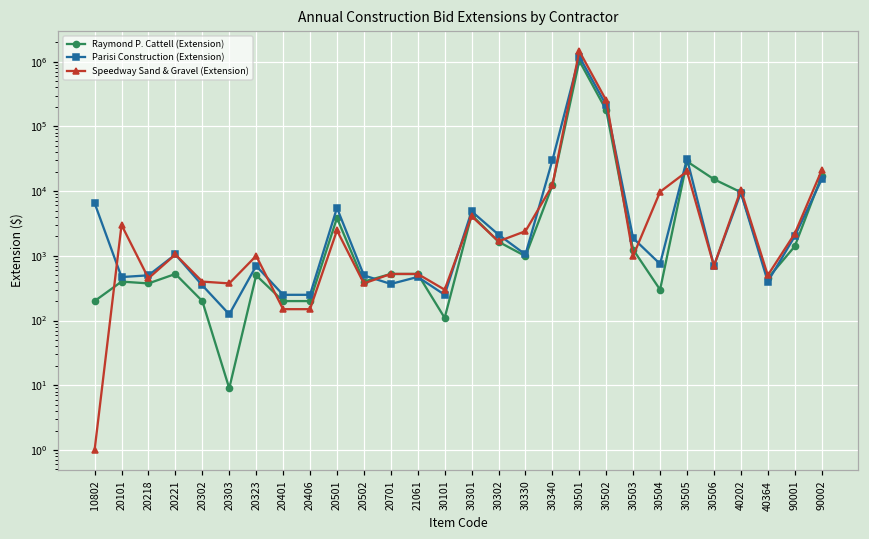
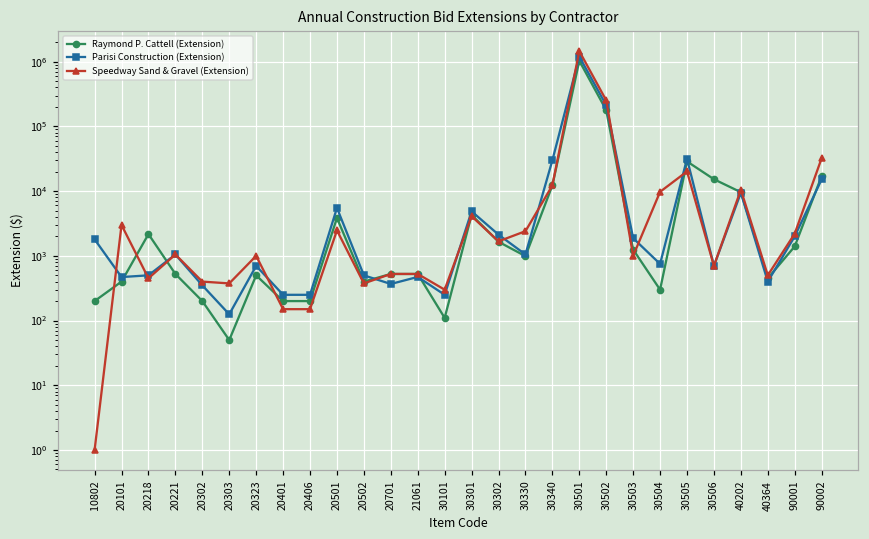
  {
    "Raymond P. Cattell (Extension)": {
      "10802": 200,
      "20101": 400,
-     "20218": 400,
+     "20218": 2200,
      "20221": 500,
      "20302": 200,
-     "20303": 9,
+     "20303": 50,
      "20323": 500,
      "20401": 200,
      "20406": 200,
      "20501": 4000,
      "30101": 110,
      "30501": 1000000,
      "30502": 180000,
      "30503": 1300,
      "30504": 300,
      "30506": 15000,
      "40364": 500,
      "90001": 1400,
      "90002": 17000
    },
    "Parisi Construction (Extension)": {
-     "10802": 7000,
+     "10802": 1800,
      "20101": 500,
      "20218": 500,
      "20302": 400,
      "20303": 130,
      "20323": 700,
      "20401": 250,
      "20406": 250,
      "20501": 6000,
      "20502": 500,
      "20701": 400,
      "21061": 500,
      "30101": 250,
      "30301": 5000,
      "30302": 2100,
      "30340": 30000,
      "30501": 1200000,
      "30502": 210000,
      "30503": 1900,
      "30504": 800,
      "40364": 400,
      "90002": 15000
    },
    "Speedway Sand & Gravel (Extension)": {
      "10802": 1,
      "20101": 3000,
      "20218": 500,
      "20302": 400,
      "20303": 400,
      "20323": 1000,
      "20401": 150,
      "20406": 150,
      "20501": 2500,
      "30101": 300,
      "30330": 2400,
      "30501": 1500000,
      "30502": 250000,
      "30503": 1000,
      "30504": 10000,
      "30505": 20000,
      "40364": 500,
-     "90002": 21000
+     "90002": 30000
    }
  }
